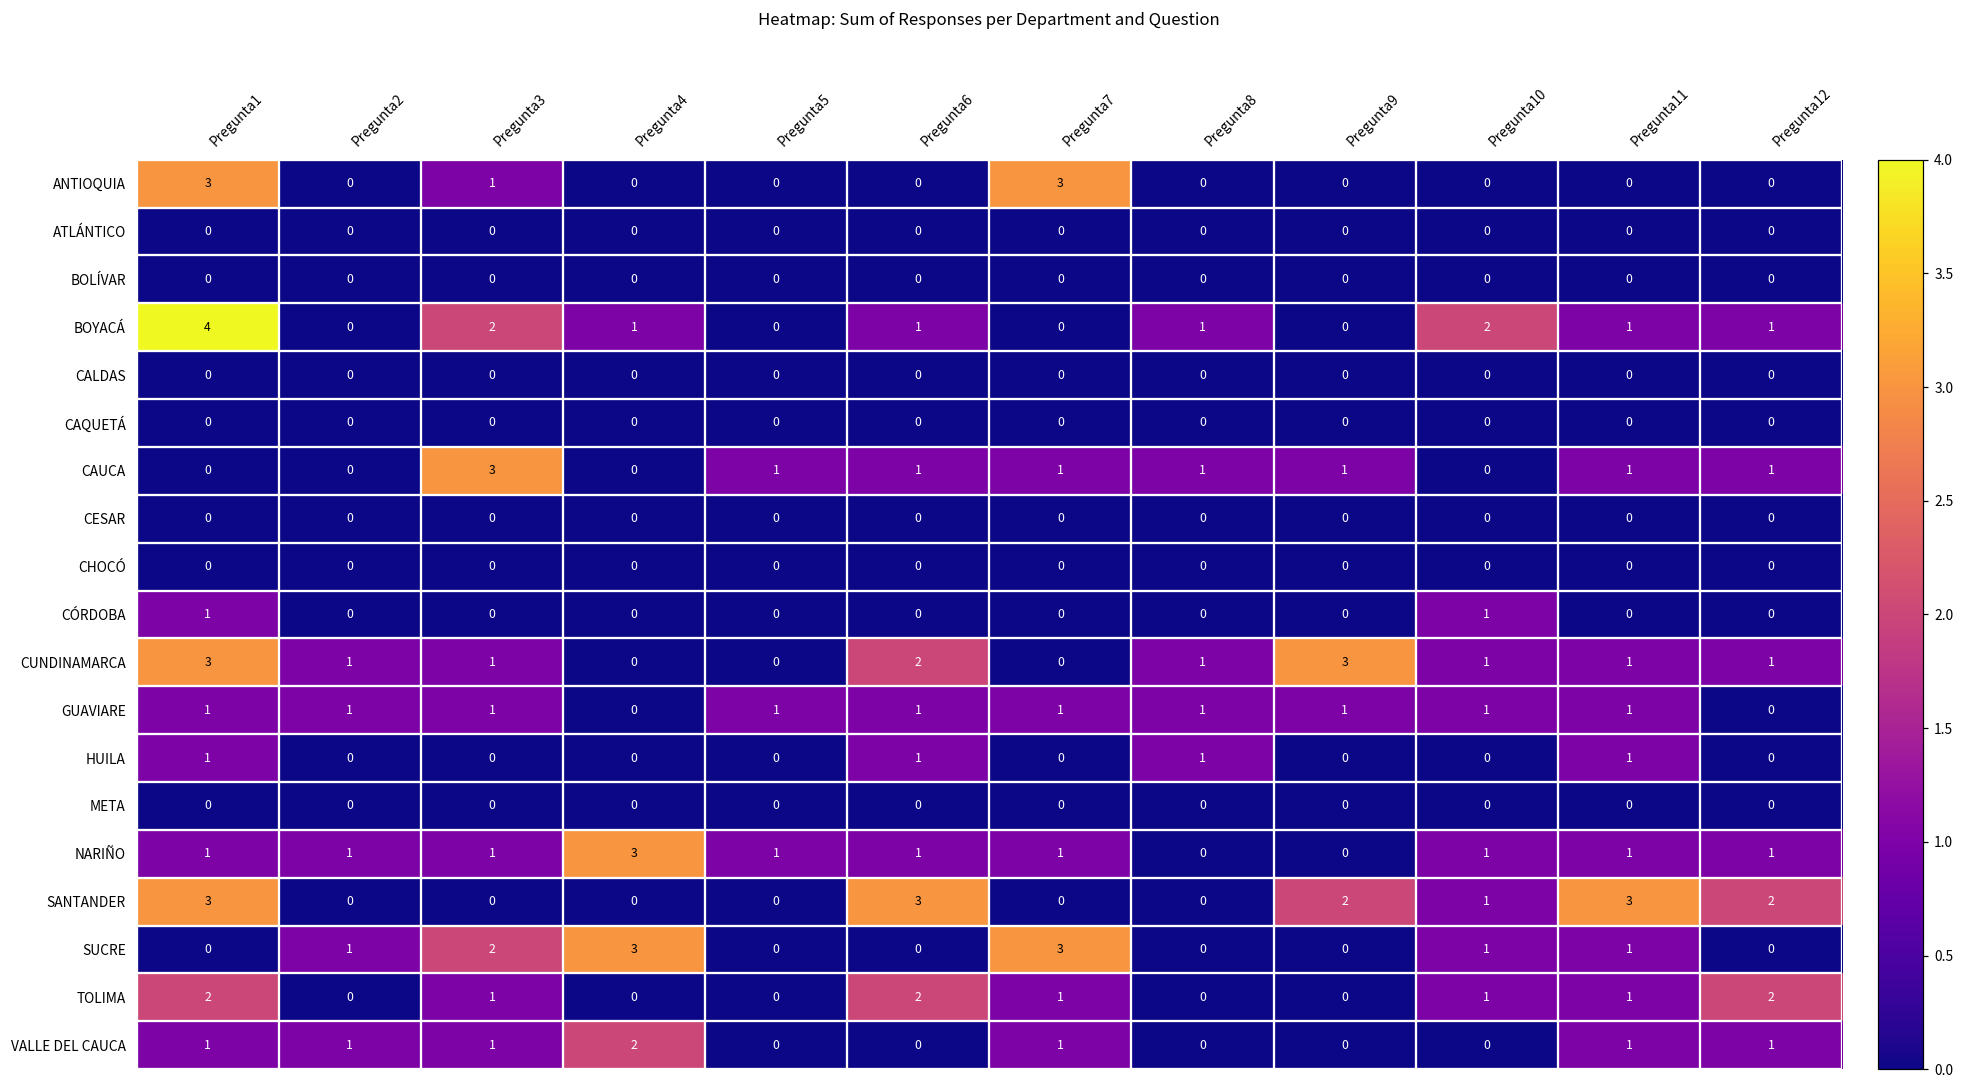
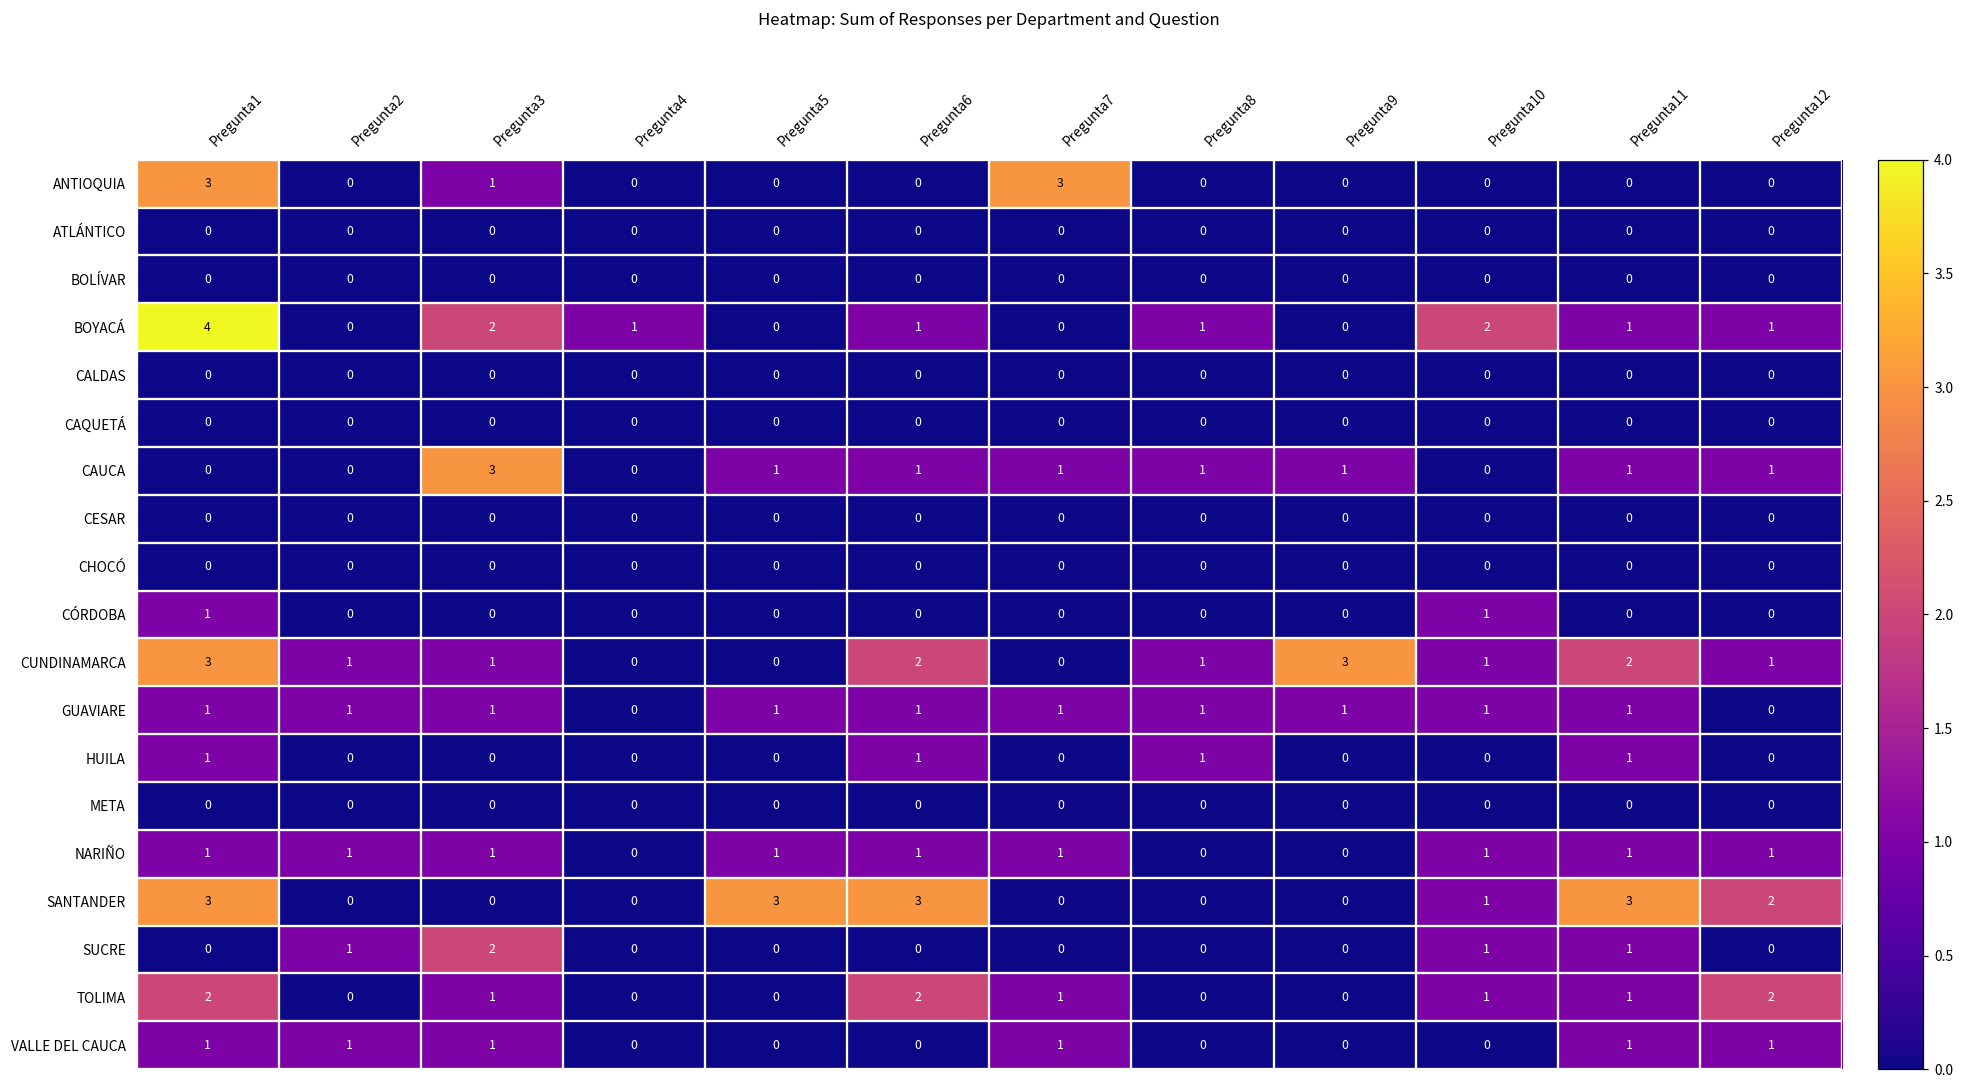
  {
    "CUNDINAMARCA": {
      "Pregunta1": 3,
      "Pregunta2": 1,
      "Pregunta3": 1,
      "Pregunta4": 0,
      "Pregunta5": 0,
      "Pregunta6": 2,
      "Pregunta7": 0,
      "Pregunta8": 1,
      "Pregunta9": 3,
      "Pregunta10": 1,
-     "Pregunta11": 1,
+     "Pregunta11": 2,
      "Pregunta12": 1
    },
    "NARIÑO": {
      "Pregunta1": 1,
      "Pregunta2": 1,
      "Pregunta3": 1,
-     "Pregunta4": 3,
+     "Pregunta4": 0,
      "Pregunta5": 1,
      "Pregunta6": 1,
      "Pregunta7": 1,
      "Pregunta8": 0,
      "Pregunta9": 0,
      "Pregunta10": 1,
      "Pregunta11": 1,
      "Pregunta12": 1
    },
    "SANTANDER": {
      "Pregunta1": 3,
      "Pregunta2": 0,
      "Pregunta3": 0,
      "Pregunta4": 0,
-     "Pregunta5": 0,
+     "Pregunta5": 3,
      "Pregunta6": 3,
      "Pregunta7": 0,
      "Pregunta8": 0,
-     "Pregunta9": 2,
+     "Pregunta9": 0,
      "Pregunta10": 1,
      "Pregunta11": 3,
      "Pregunta12": 2
    },
    "SUCRE": {
      "Pregunta1": 0,
      "Pregunta2": 1,
      "Pregunta3": 2,
-     "Pregunta4": 3,
+     "Pregunta4": 0,
      "Pregunta5": 0,
      "Pregunta6": 0,
-     "Pregunta7": 3,
+     "Pregunta7": 0,
      "Pregunta8": 0,
      "Pregunta9": 0,
      "Pregunta10": 1,
      "Pregunta11": 1,
      "Pregunta12": 0
    },
    "VALLE DEL CAUCA": {
      "Pregunta1": 1,
      "Pregunta2": 1,
      "Pregunta3": 1,
-     "Pregunta4": 2,
+     "Pregunta4": 0,
      "Pregunta5": 0,
      "Pregunta6": 0,
      "Pregunta7": 1,
      "Pregunta8": 0,
      "Pregunta9": 0,
      "Pregunta10": 0,
      "Pregunta11": 1,
      "Pregunta12": 1
    }
  }
